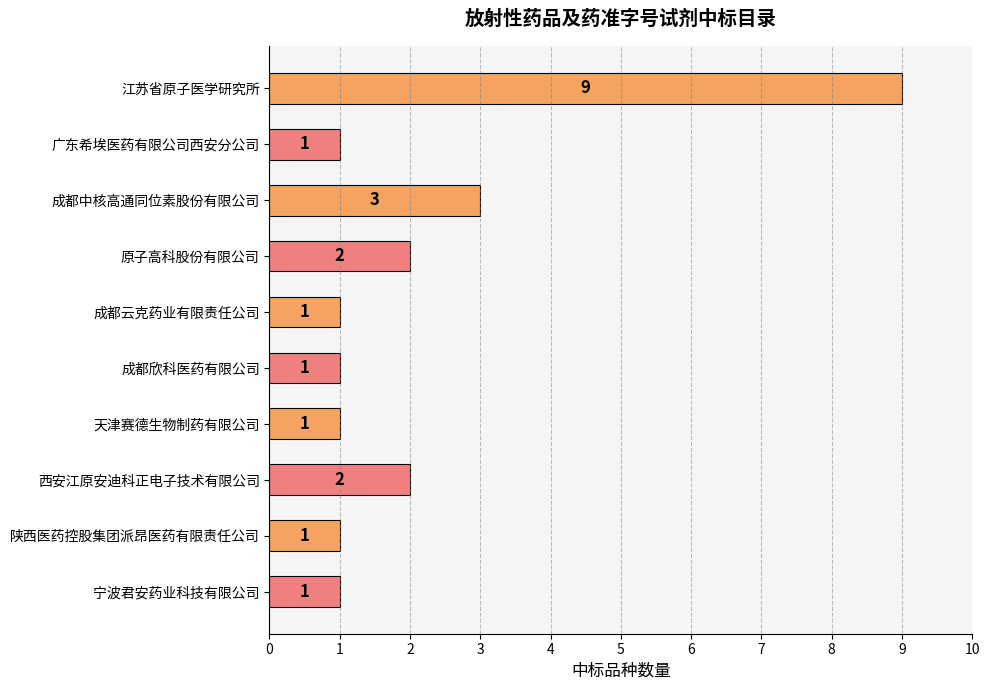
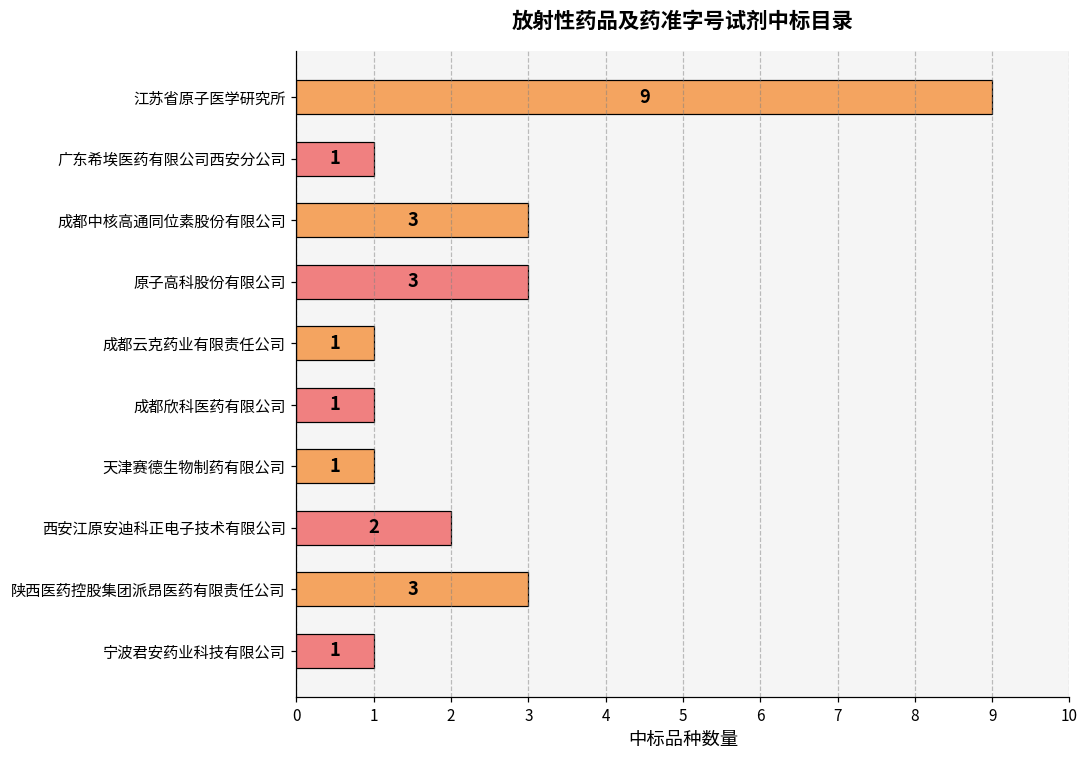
  {
    "江苏省原子医学研究所": 9,
    "广东希埃医药有限公司西安分公司": 1,
    "成都中核高通同位素股份有限公司": 3,
-   "原子高科股份有限公司": 2,
+   "原子高科股份有限公司": 3,
    "成都云克药业有限责任公司": 1,
    "成都欣科医药有限公司": 1,
    "天津赛德生物制药有限公司": 1,
    "西安江原安迪科正电子技术有限公司": 2,
-   "陕西医药控股集团派昂医药有限责任公司": 1,
+   "陕西医药控股集团派昂医药有限责任公司": 3,
    "宁波君安药业科技有限公司": 1
  }
